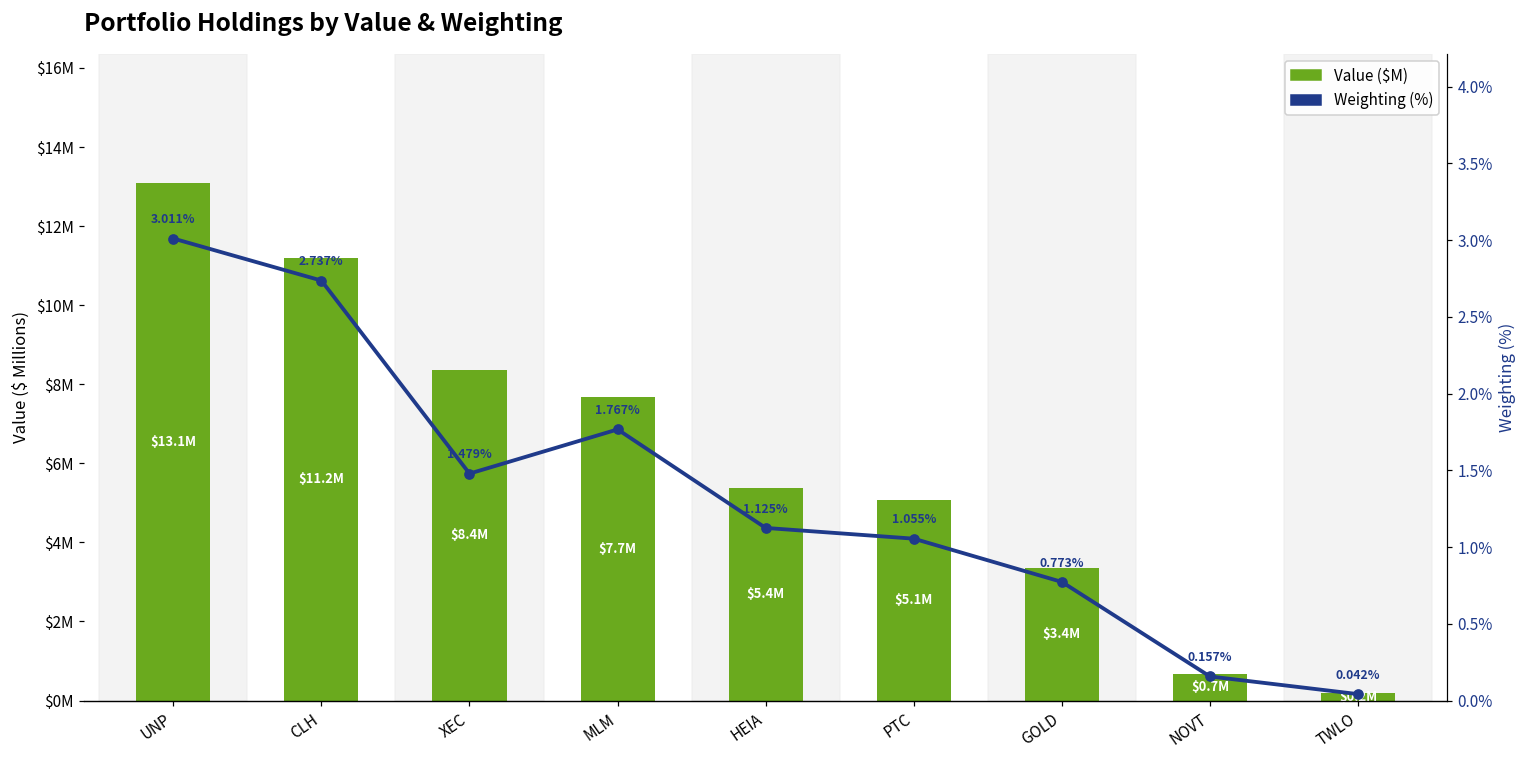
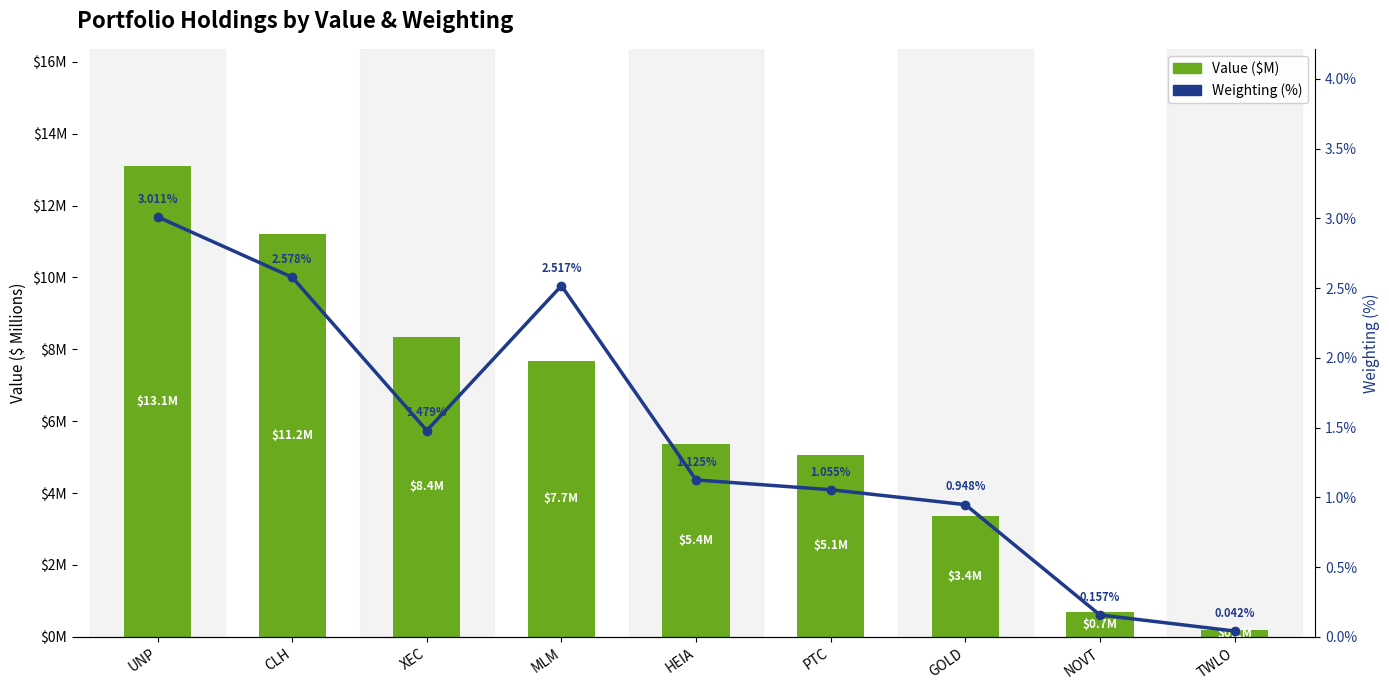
  {
    "Value ($M)": {
      "UNP": "$13.1M",
      "CLH": "$11.2M",
      "XEC": "$8.4M",
      "MLM": "$7.7M",
      "HEIA": "$5.4M",
      "PTC": "$5.1M",
      "GOLD": "$3.4M",
      "NOVT": "$0.7M"
    },
    "Weighting (%)": {
      "UNP": "3.011%",
-     "CLH": "2.737%",
+     "CLH": "2.578%",
      "XEC": "1.479%",
-     "MLM": "1.767%",
+     "MLM": "2.517%",
      "HEIA": "1.125%",
      "PTC": "1.055%",
-     "GOLD": "0.773%",
+     "GOLD": "0.948%",
      "NOVT": "0.157%",
      "TWLO": "0.042%"
    }
  }
